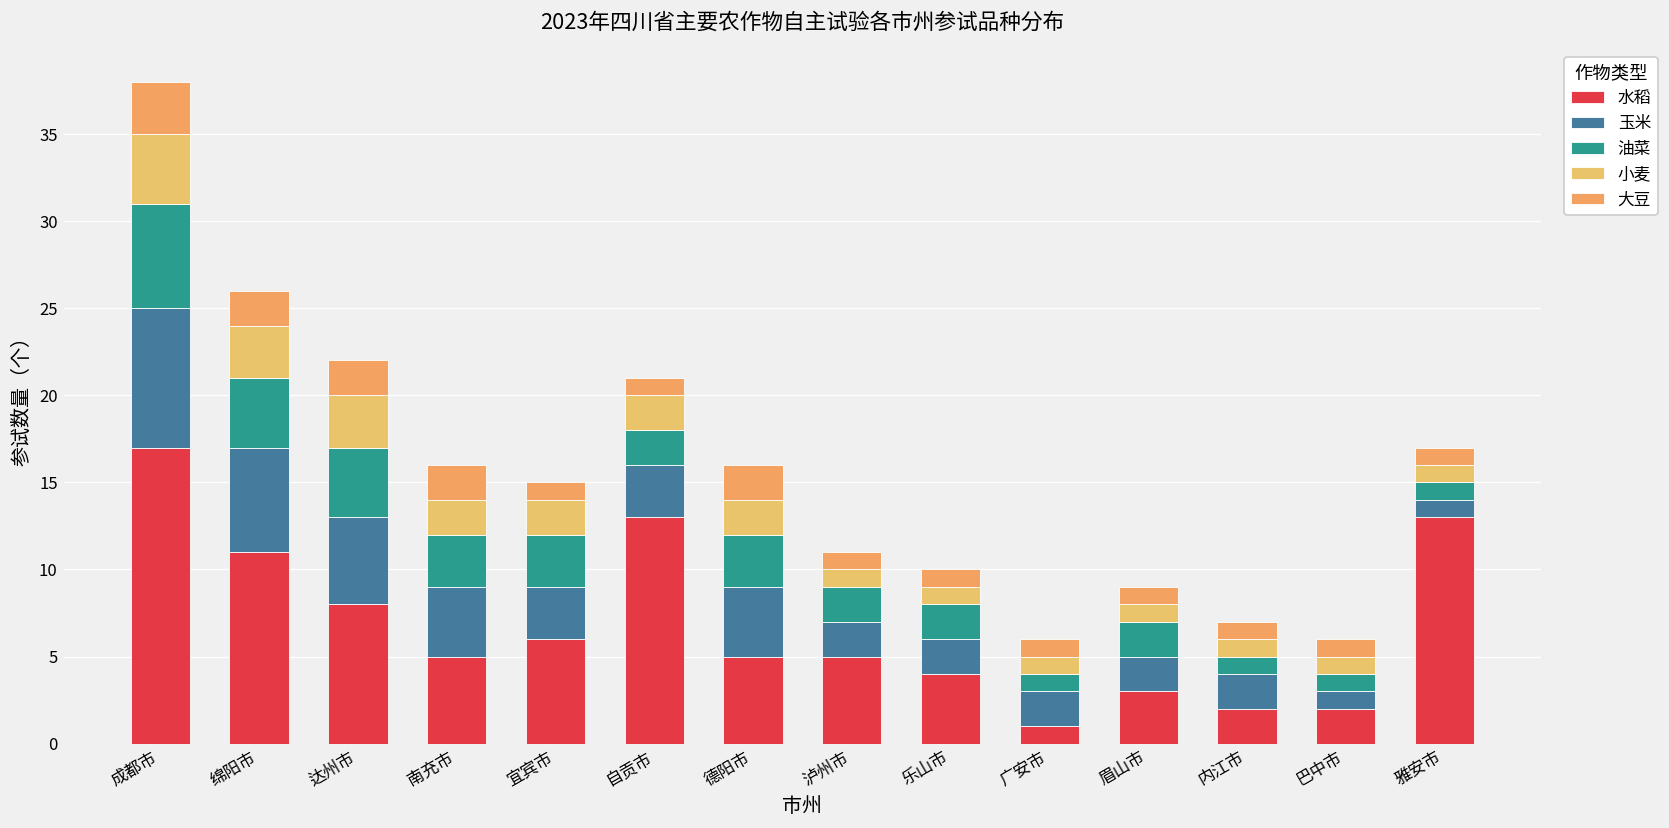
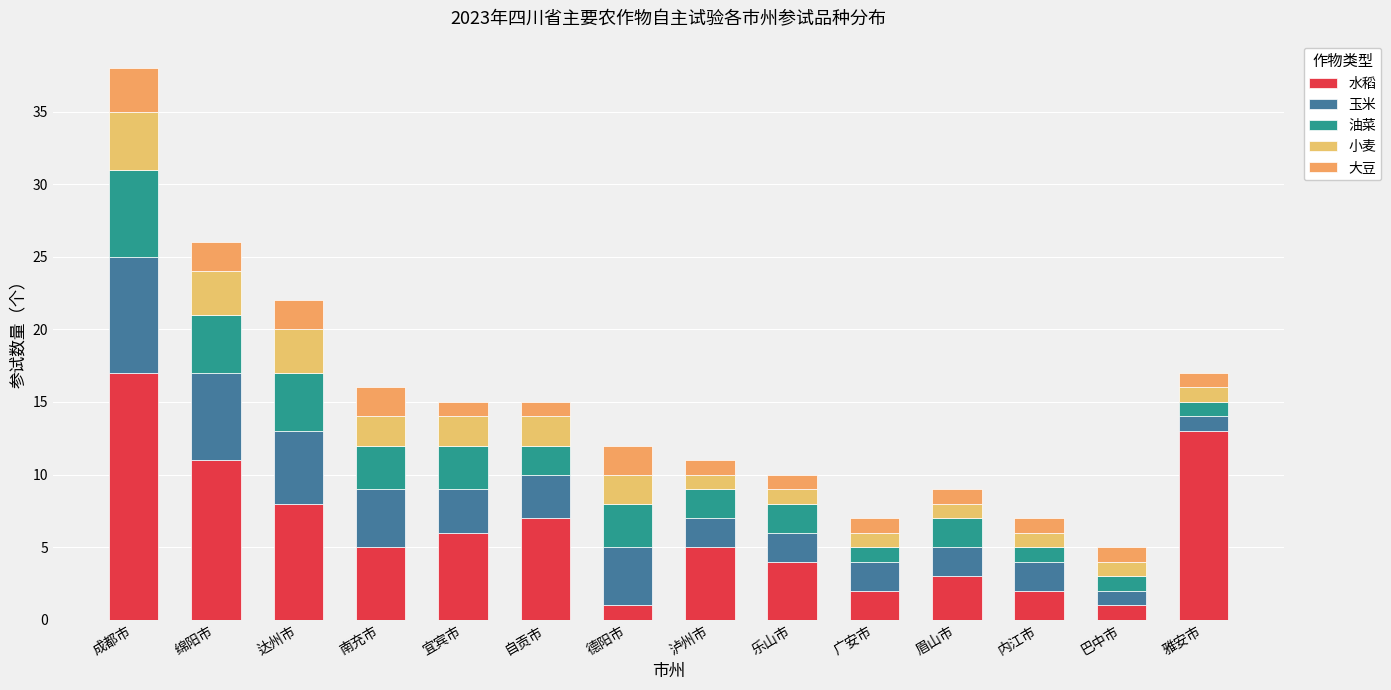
  {
    "水稻": {
      "成都市": 17,
      "绵阳市": 11,
      "达州市": 8,
      "南充市": 5,
      "宜宾市": 6,
-     "自贡市": 13,
-     "德阳市": 5,
+     "自贡市": 7,
+     "德阳市": 1,
      "泸州市": 5,
      "乐山市": 4,
-     "广安市": 1,
+     "广安市": 2,
      "眉山市": 3,
      "内江市": 2,
-     "巴中市": 2,
+     "巴中市": 1,
      "雅安市": 13
    }
  }
